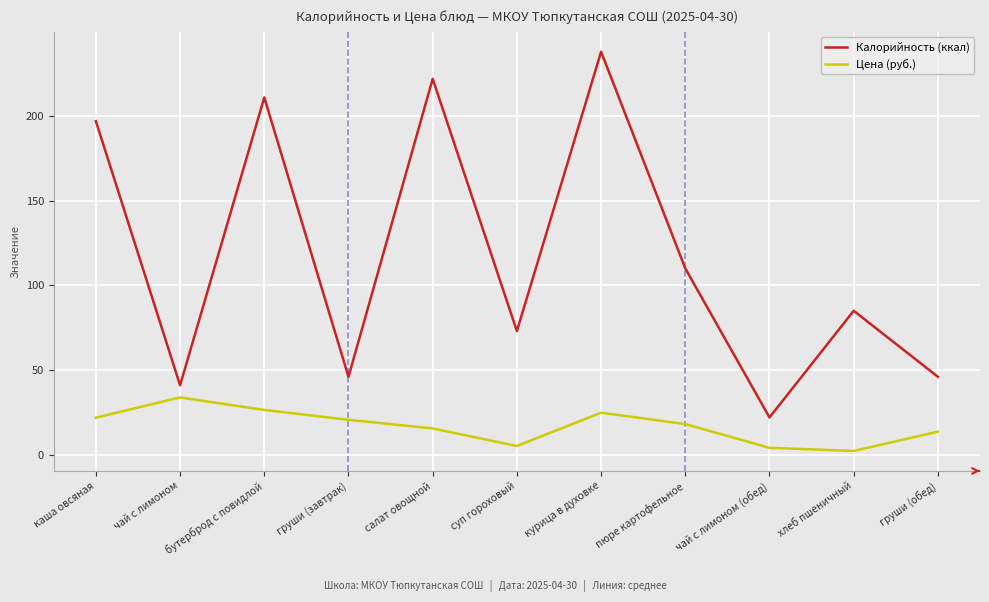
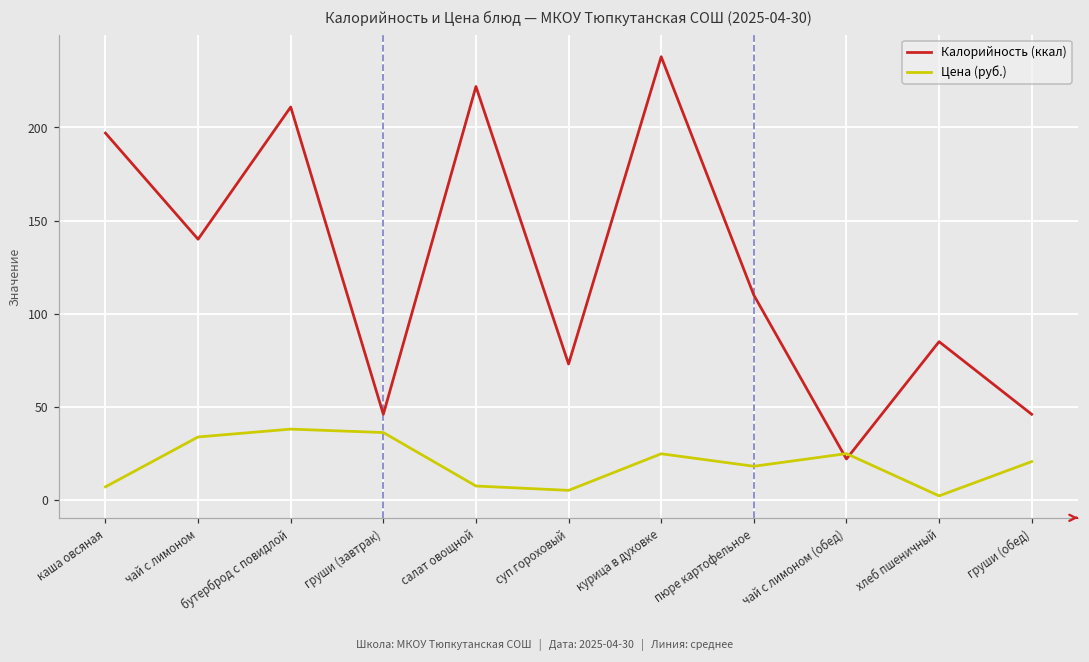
  {
    "Калорийность (ккал)": {
      "каша овсяная": 197,
-     "чай с лимоном": 41,
+     "чай с лимоном": 140,
      "бутерброд с повидлой": 211,
      "груши (завтрак)": 46,
      "салат овощной": 222,
      "суп гороховый": 73,
      "курица в духовке": 238,
      "пюре картофельное": 110,
      "чай с лимоном (обед)": 22,
      "хлеб пшеничный": 85,
      "груши (обед)": 46
    },
    "Цена (руб.)": {
-     "каша овсяная": 22,
+     "каша овсяная": 7,
      "чай с лимоном": 34,
-     "бутерброд с повидлой": 26,
-     "груши (завтрак)": 21,
-     "салат овощной": 16,
+     "бутерброд с повидлой": 38,
+     "груши (завтрак)": 36,
+     "салат овощной": 7,
      "суп гороховый": 5,
      "курица в духовке": 25,
      "пюре картофельное": 18,
-     "чай с лимоном (обед)": 4,
+     "чай с лимоном (обед)": 25,
      "хлеб пшеничный": 2,
-     "груши (обед)": 14
+     "груши (обед)": 21
    }
  }
